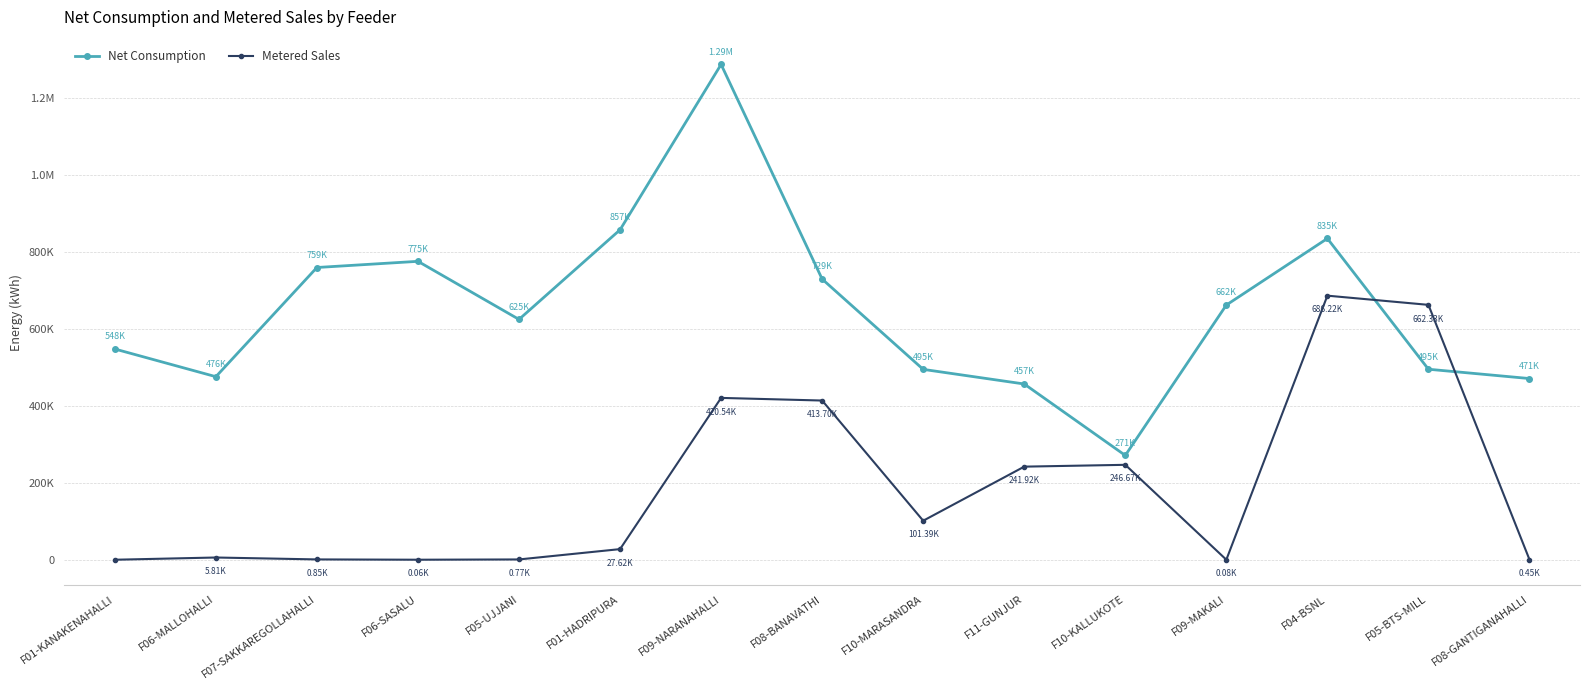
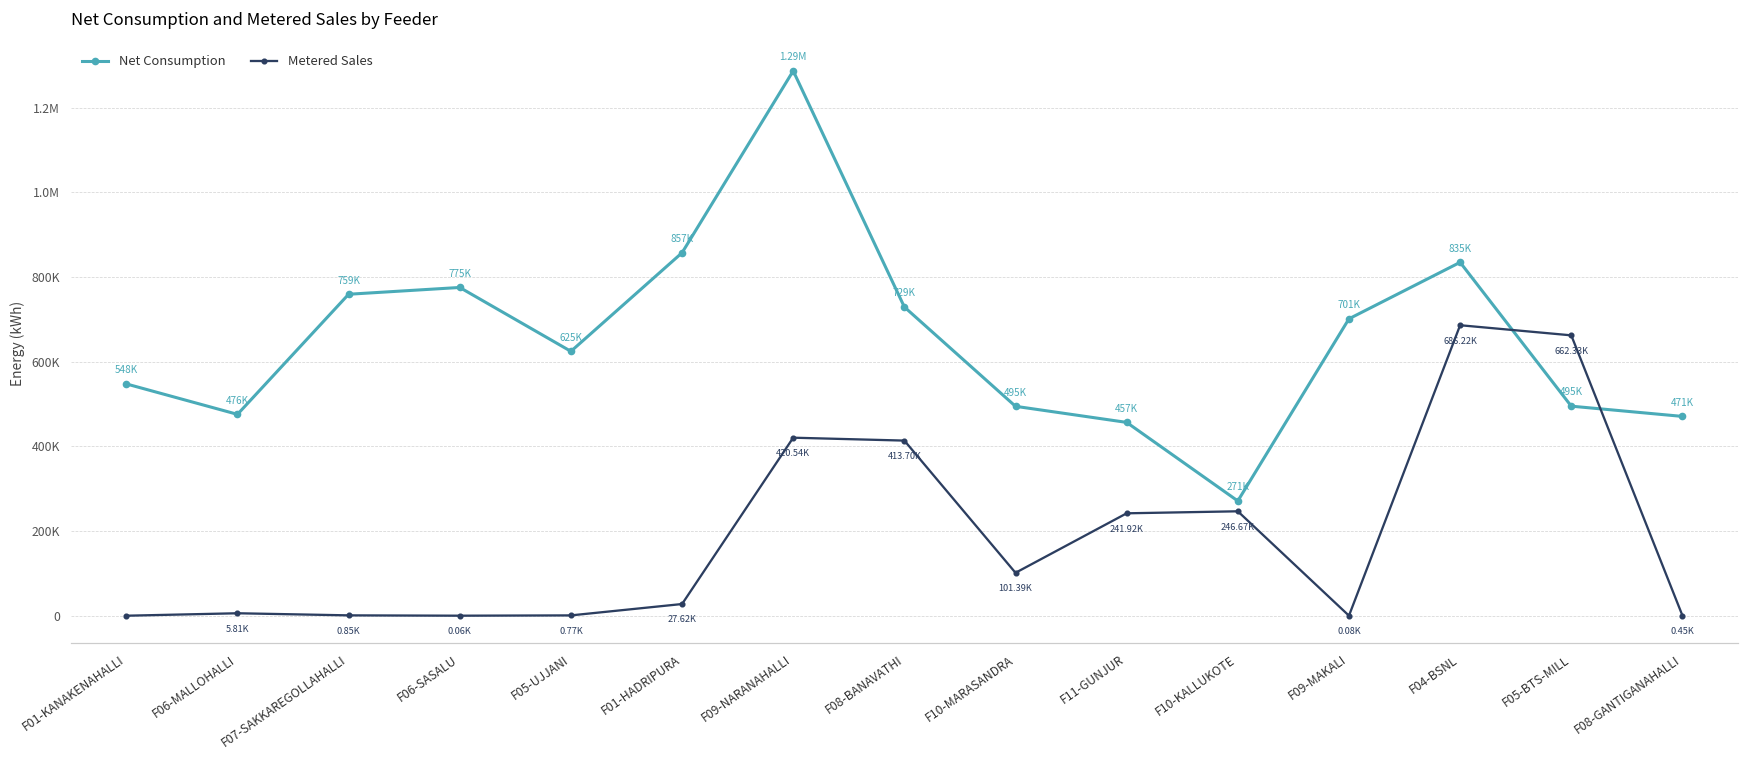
  {
    "Net Consumption": {
      "F01-KANAKENAHALLI": "548K",
      "F06-MALLOHALLI": "476K",
      "F07-SAKKAREGOLLAHALLI": "759K",
      "F06-SASALU": "775K",
      "F05-UJJANI": "625K",
      "F01-HADRIPURA": "857K",
      "F09-NARANAHALLI": "1.29M",
      "F08-BANAVATHI": "729K",
      "F10-MARASANDRA": "495K",
      "F11-GUNJUR": "457K",
      "F10-KALLUKOTE": "271K",
-     "F09-MAKALI": "662K",
+     "F09-MAKALI": "701K",
      "F04-BSNL": "835K",
      "F05-BTS-MILL": "495K",
      "F08-GANTIGANAHALLI": "471K"
    },
    "Metered Sales": {
      "F06-MALLOHALLI": "5.81K",
      "F07-SAKKAREGOLLAHALLI": "0.85K",
      "F06-SASALU": "0.06K",
      "F05-UJJANI": "0.77K",
      "F01-HADRIPURA": "27.62K",
      "F09-NARANAHALLI": "420.54K",
      "F08-BANAVATHI": "413.70K",
      "F10-MARASANDRA": "101.39K",
      "F11-GUNJUR": "241.92K",
      "F10-KALLUKOTE": "246.67K",
      "F09-MAKALI": "0.08K",
      "F04-BSNL": "686.22K",
      "F05-BTS-MILL": "662.33K",
      "F08-GANTIGANAHALLI": "0.45K"
    }
  }
